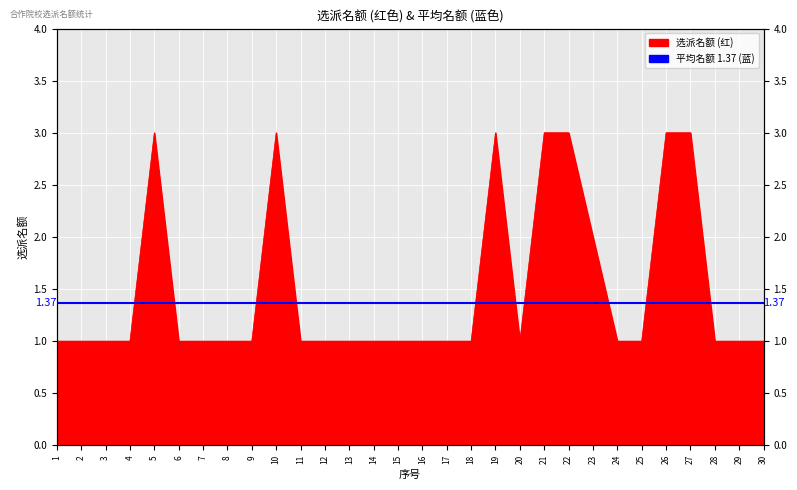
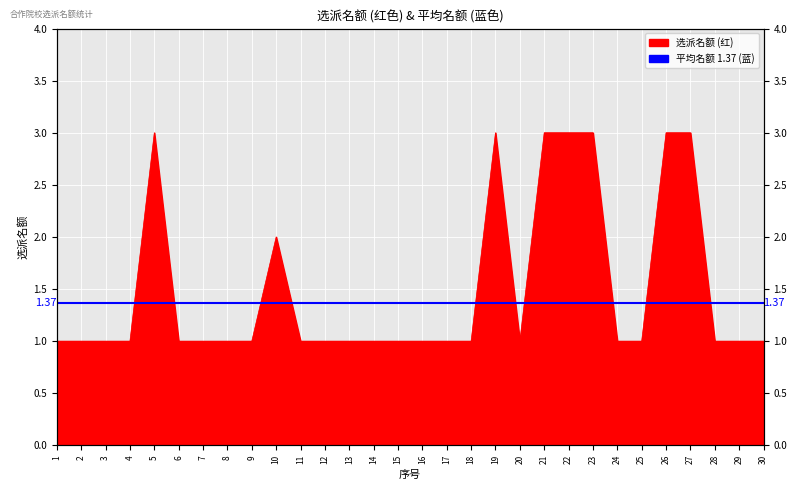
  {
    "1": 1,
    "2": 1,
    "3": 1,
    "4": 1,
    "5": 3,
    "6": 1,
    "7": 1,
    "8": 1,
    "9": 1,
-   "10": 3,
+   "10": 2,
    "11": 1,
    "12": 1,
    "13": 1,
    "14": 1,
    "15": 1,
    "16": 1,
    "17": 1,
    "18": 1,
    "19": 3,
    "20": 1,
    "21": 3,
    "22": 3,
-   "23": 2,
+   "23": 3,
    "24": 1,
    "25": 1,
    "26": 3,
    "27": 3,
    "28": 1,
    "29": 1,
    "30": 1
  }
